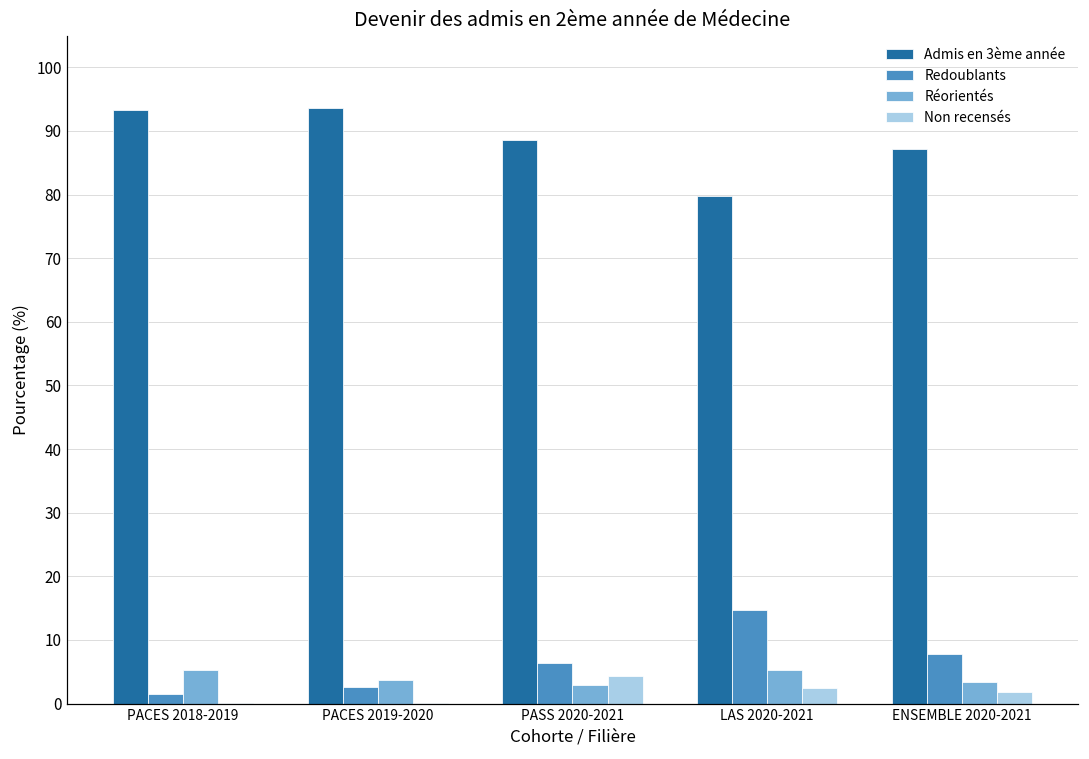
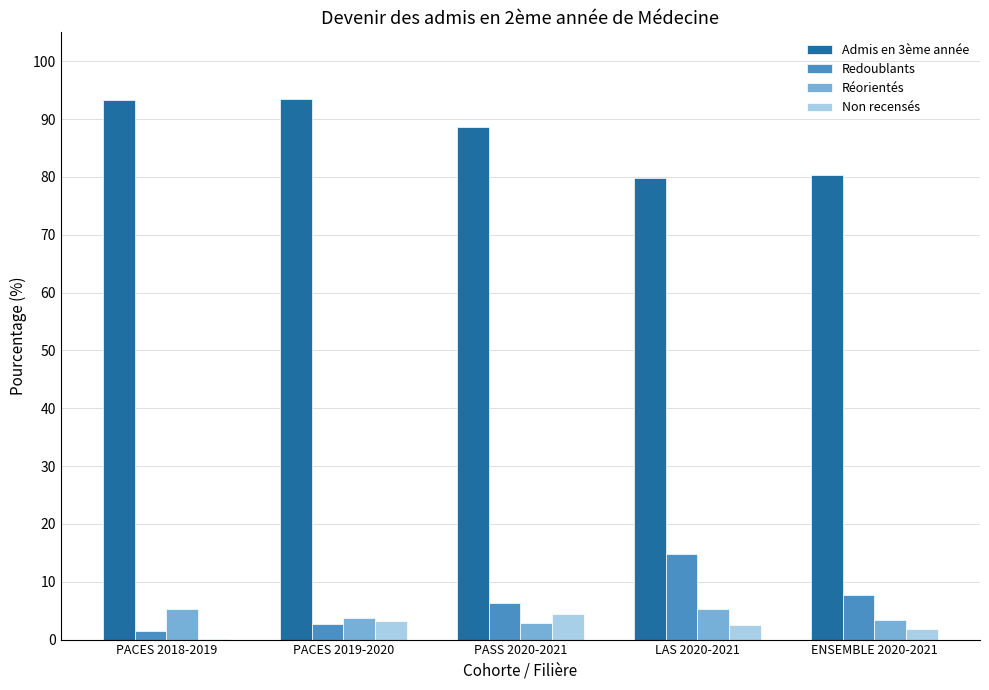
  {
    "Admis en 3ème année": {
      "PACES 2018-2019": 93,
      "PACES 2019-2020": 94,
      "PASS 2020-2021": 89,
      "LAS 2020-2021": 80,
-     "ENSEMBLE 2020-2021": 87
+     "ENSEMBLE 2020-2021": 80
    },
    "Non recensés": {
-     "PACES 2019-2020": 0,
+     "PACES 2019-2020": 3,
      "PASS 2020-2021": 4,
      "LAS 2020-2021": 3,
      "ENSEMBLE 2020-2021": 2
    }
  }
